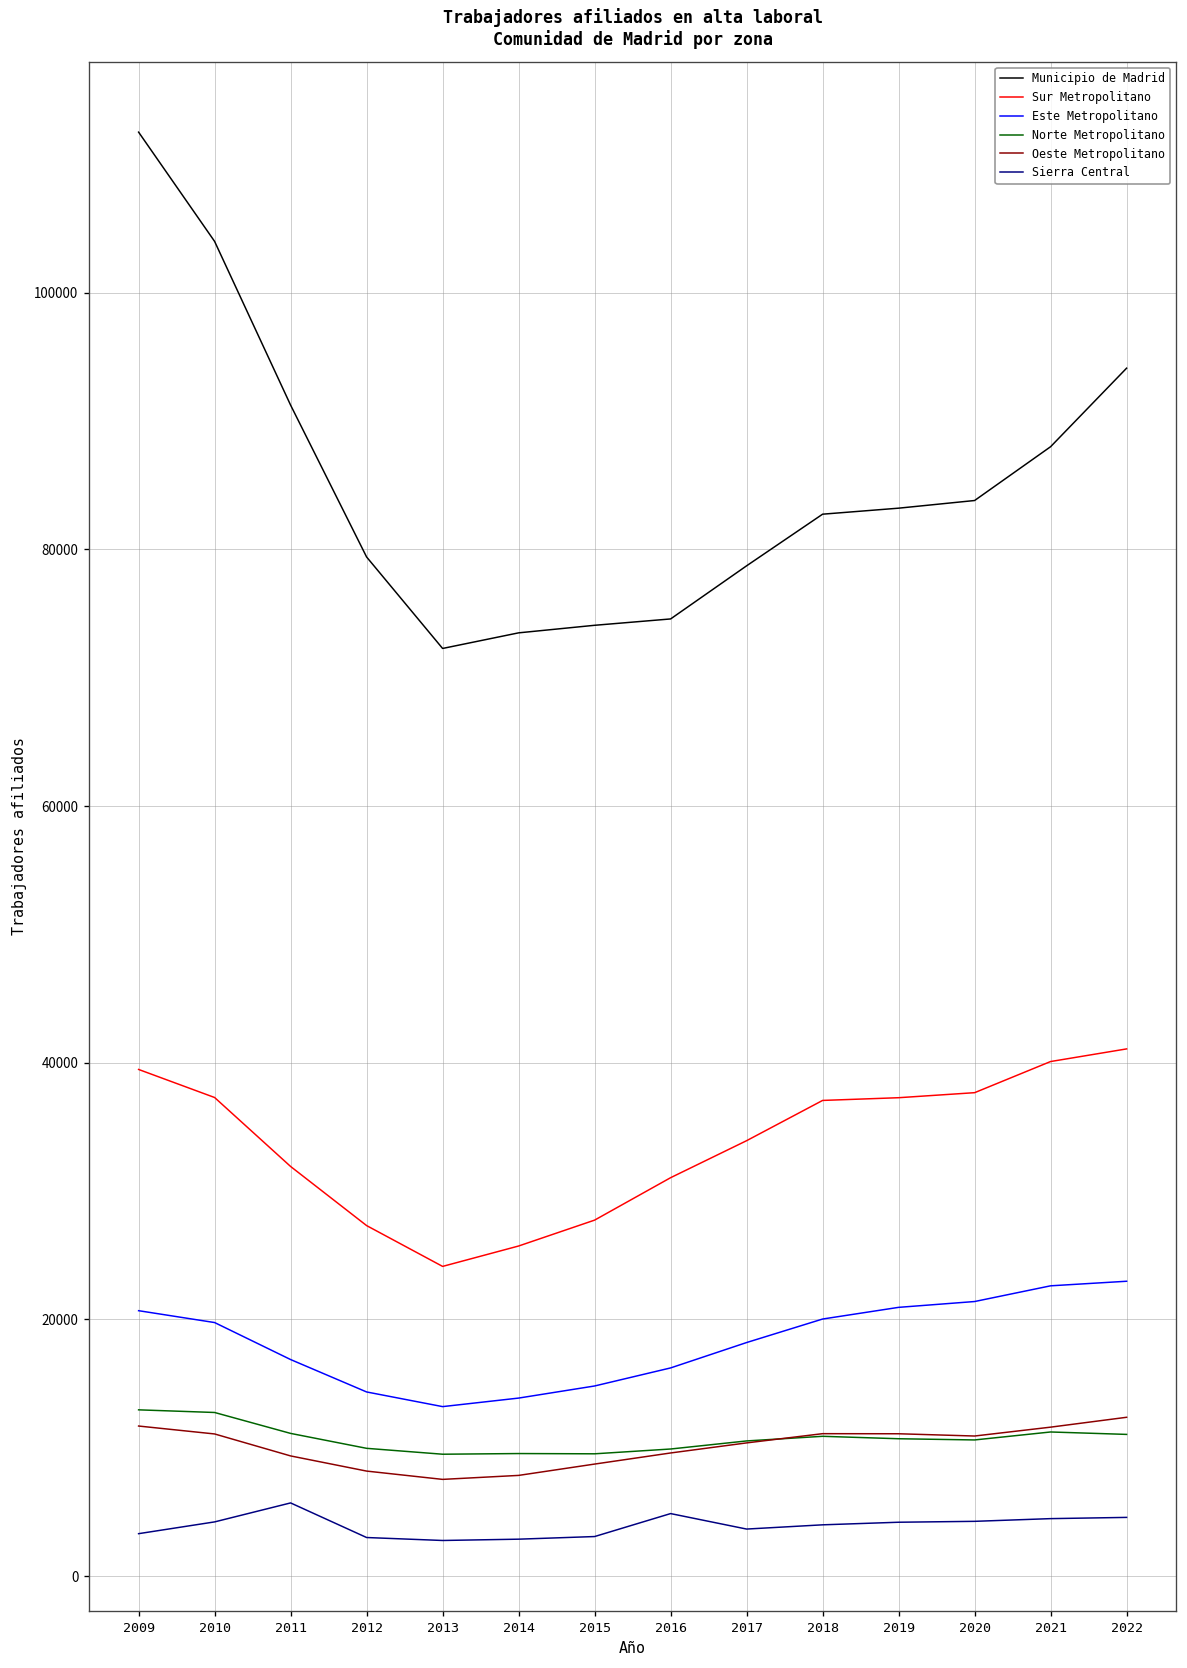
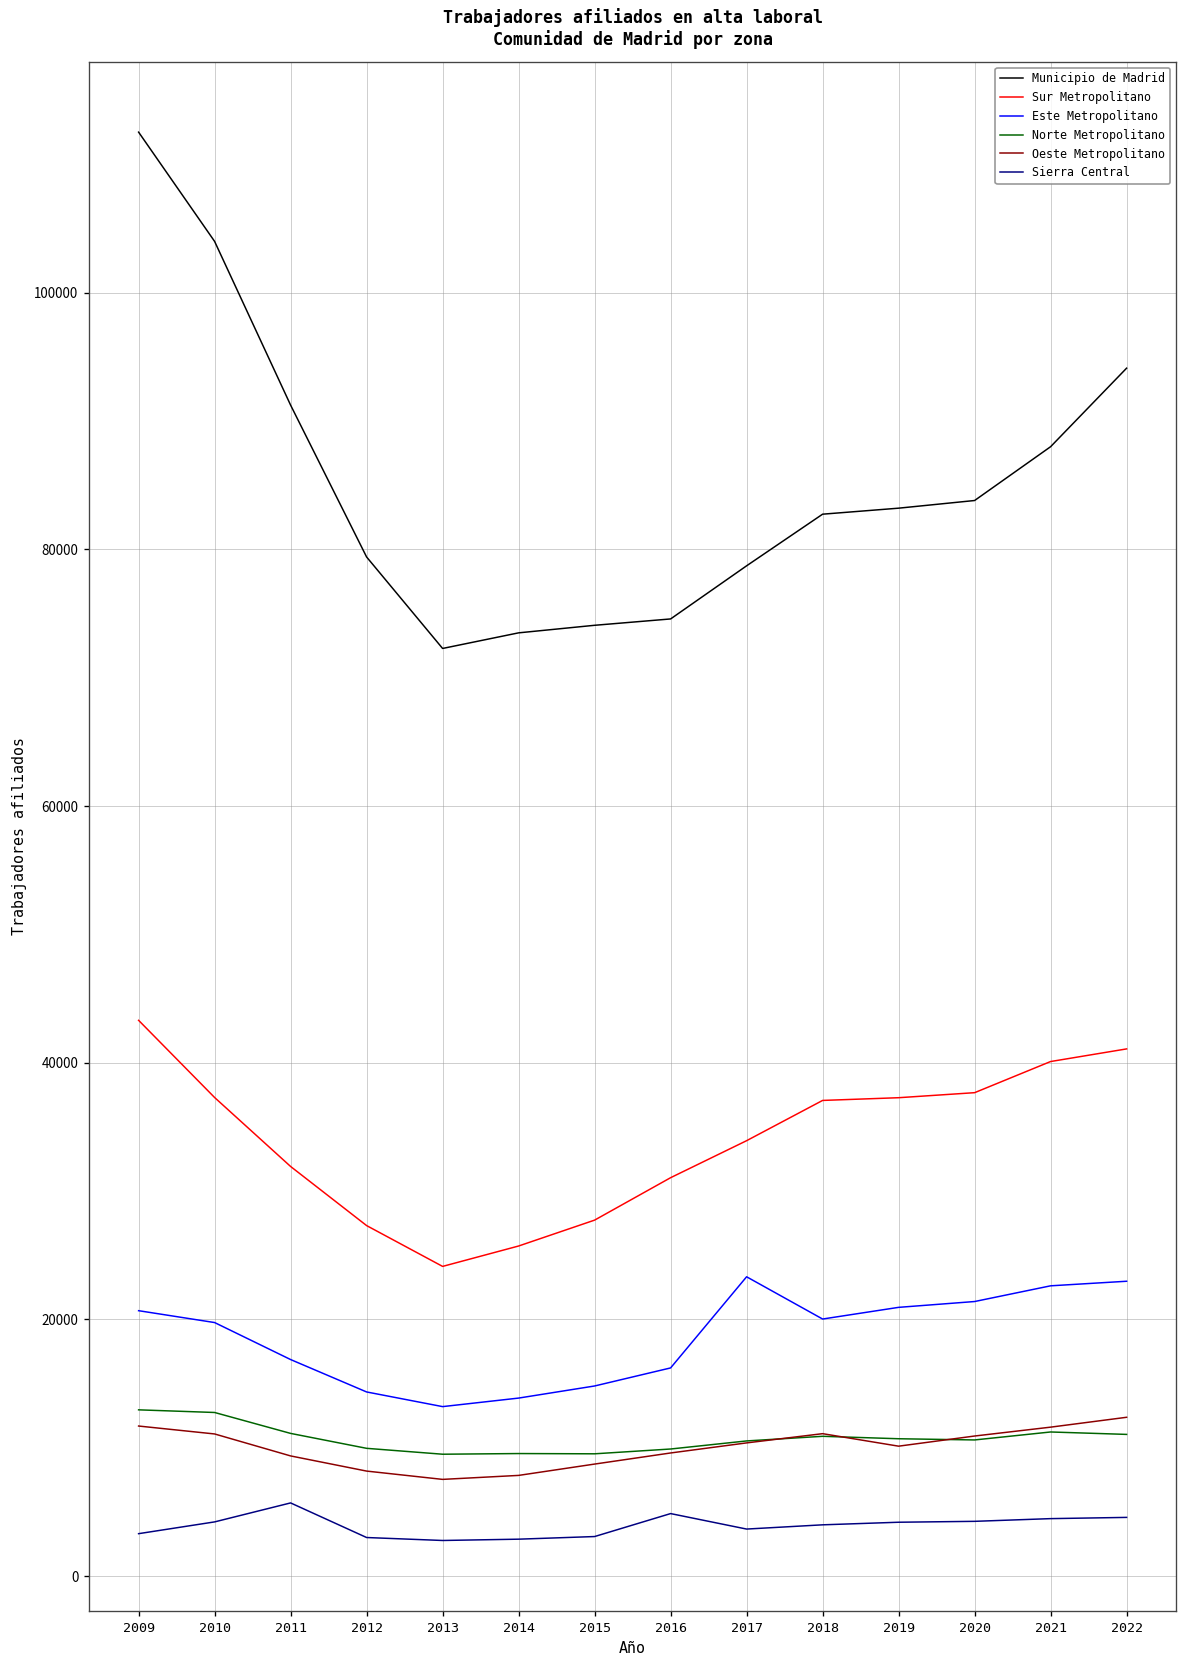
  {
    "Municipio de Madrid": {
      "2009": 112500,
      "2010": 104000,
      "2011": 91300,
      "2012": 79400,
      "2013": 72300,
      "2014": 73500,
      "2015": 74100,
      "2016": 74600,
      "2017": 78700,
      "2018": 82800,
      "2019": 83200,
      "2020": 83800,
      "2021": 88000,
      "2022": 94100
    },
    "Sur Metropolitano": {
-     "2009": 39500,
+     "2009": 43300,
      "2010": 37300,
      "2011": 31900,
      "2012": 27300,
      "2013": 24100,
      "2014": 25700,
      "2015": 27700,
      "2016": 31000,
      "2017": 33900,
      "2018": 37100,
      "2019": 37300,
      "2020": 37700,
      "2021": 40100,
      "2022": 41100
    },
    "Este Metropolitano": {
      "2009": 20700,
      "2010": 19800,
      "2011": 16900,
      "2012": 14400,
      "2013": 13200,
      "2014": 13900,
      "2015": 14800,
      "2016": 16200,
-     "2017": 18200,
+     "2017": 23300,
      "2018": 20000,
      "2019": 20900,
      "2020": 21400,
      "2021": 22600,
      "2022": 23000
    },
    "Norte Metropolitano": {
      "2009": 13000,
      "2010": 12800,
      "2011": 11100,
      "2012": 10000,
      "2013": 9500,
      "2014": 9600,
      "2015": 9500,
      "2016": 9900,
      "2019": 10700,
      "2020": 10600,
      "2021": 11200,
      "2022": 11000
    },
    "Oeste Metropolitano": {
      "2009": 11700,
      "2010": 11100,
      "2011": 9400,
      "2012": 8200,
      "2013": 7500,
      "2014": 7900,
      "2015": 8700,
      "2016": 9600,
-     "2019": 11100,
+     "2019": 10100,
      "2020": 10900,
      "2021": 11600,
      "2022": 12400
    },
    "Sierra Central": {
      "2009": 3300,
      "2010": 4200,
      "2011": 5700,
      "2012": 3000,
      "2013": 2800,
      "2014": 2900,
      "2015": 3100,
      "2016": 4900,
      "2017": 3700,
      "2018": 4000,
      "2019": 4200,
      "2020": 4300,
      "2021": 4500,
      "2022": 4600
    }
  }
